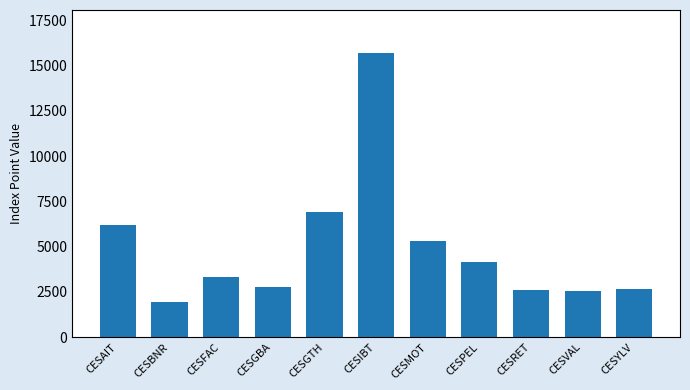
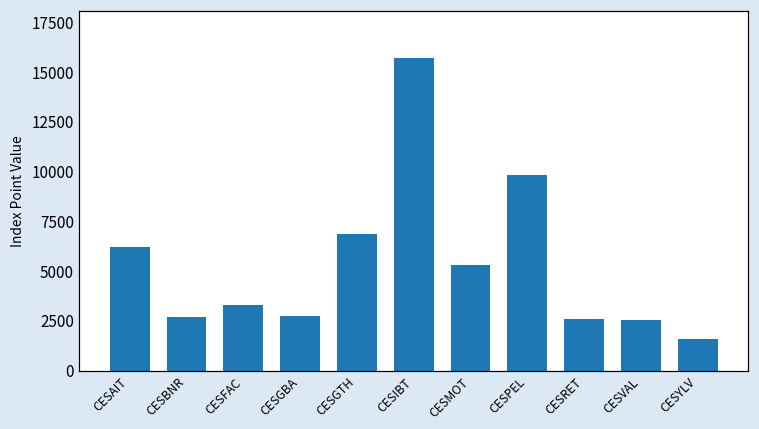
  {
    "CESAIT": 6200,
-   "CESBNR": 1900,
+   "CESBNR": 2700,
    "CESFAC": 3300,
    "CESGBA": 2800,
    "CESGTH": 6900,
    "CESIBT": 15700,
    "CESMOT": 5300,
-   "CESPEL": 4100,
+   "CESPEL": 9800,
    "CESRET": 2600,
    "CESVAL": 2600,
-   "CESYLV": 2600
+   "CESYLV": 1600
  }
